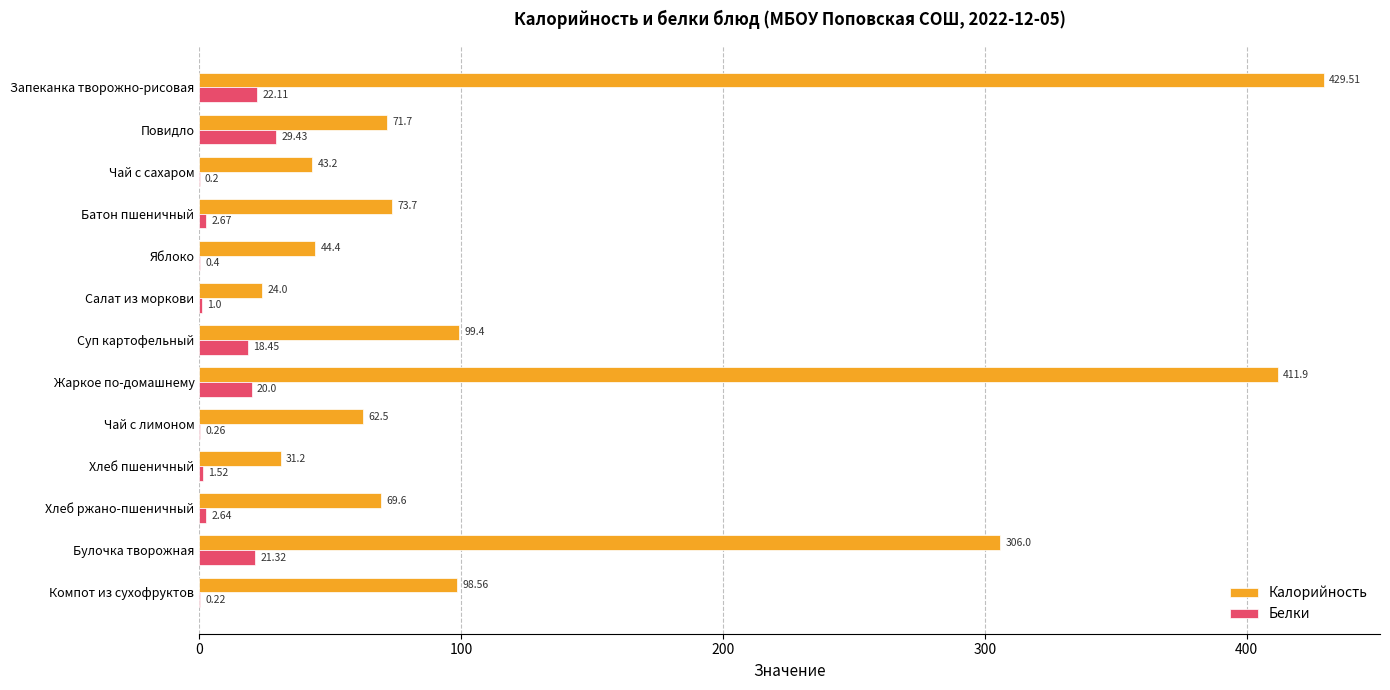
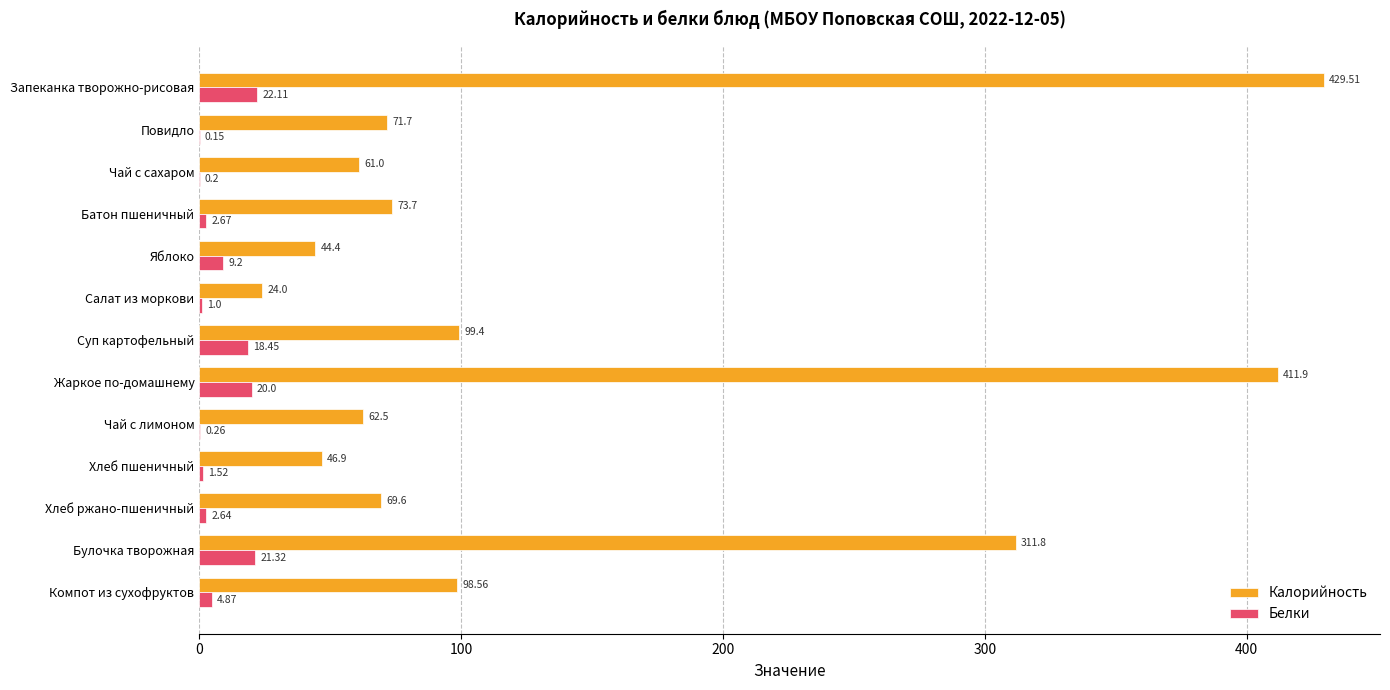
  {
    "Калорийность": {
      "Запеканка творожно-рисовая": 429.51,
      "Повидло": 71.7,
-     "Чай с сахаром": 43.2,
+     "Чай с сахаром": 61.0,
      "Батон пшеничный": 73.7,
      "Яблоко": 44.4,
      "Салат из моркови": 24.0,
      "Суп картофельный": 99.4,
      "Жаркое по-домашнему": 411.9,
      "Чай с лимоном": 62.5,
-     "Хлеб пшеничный": 31.2,
+     "Хлеб пшеничный": 46.9,
      "Хлеб ржано-пшеничный": 69.6,
-     "Булочка творожная": 306.0,
+     "Булочка творожная": 311.8,
      "Компот из сухофруктов": 98.56
    },
    "Белки": {
      "Запеканка творожно-рисовая": 22.11,
-     "Повидло": 29.43,
+     "Повидло": 0.15,
      "Чай с сахаром": 0.2,
      "Батон пшеничный": 2.67,
-     "Яблоко": 0.4,
+     "Яблоко": 9.2,
      "Салат из моркови": 1.0,
      "Суп картофельный": 18.45,
      "Жаркое по-домашнему": 20.0,
      "Чай с лимоном": 0.26,
      "Хлеб пшеничный": 1.52,
      "Хлеб ржано-пшеничный": 2.64,
      "Булочка творожная": 21.32,
-     "Компот из сухофруктов": 0.22
+     "Компот из сухофруктов": 4.87
    }
  }
